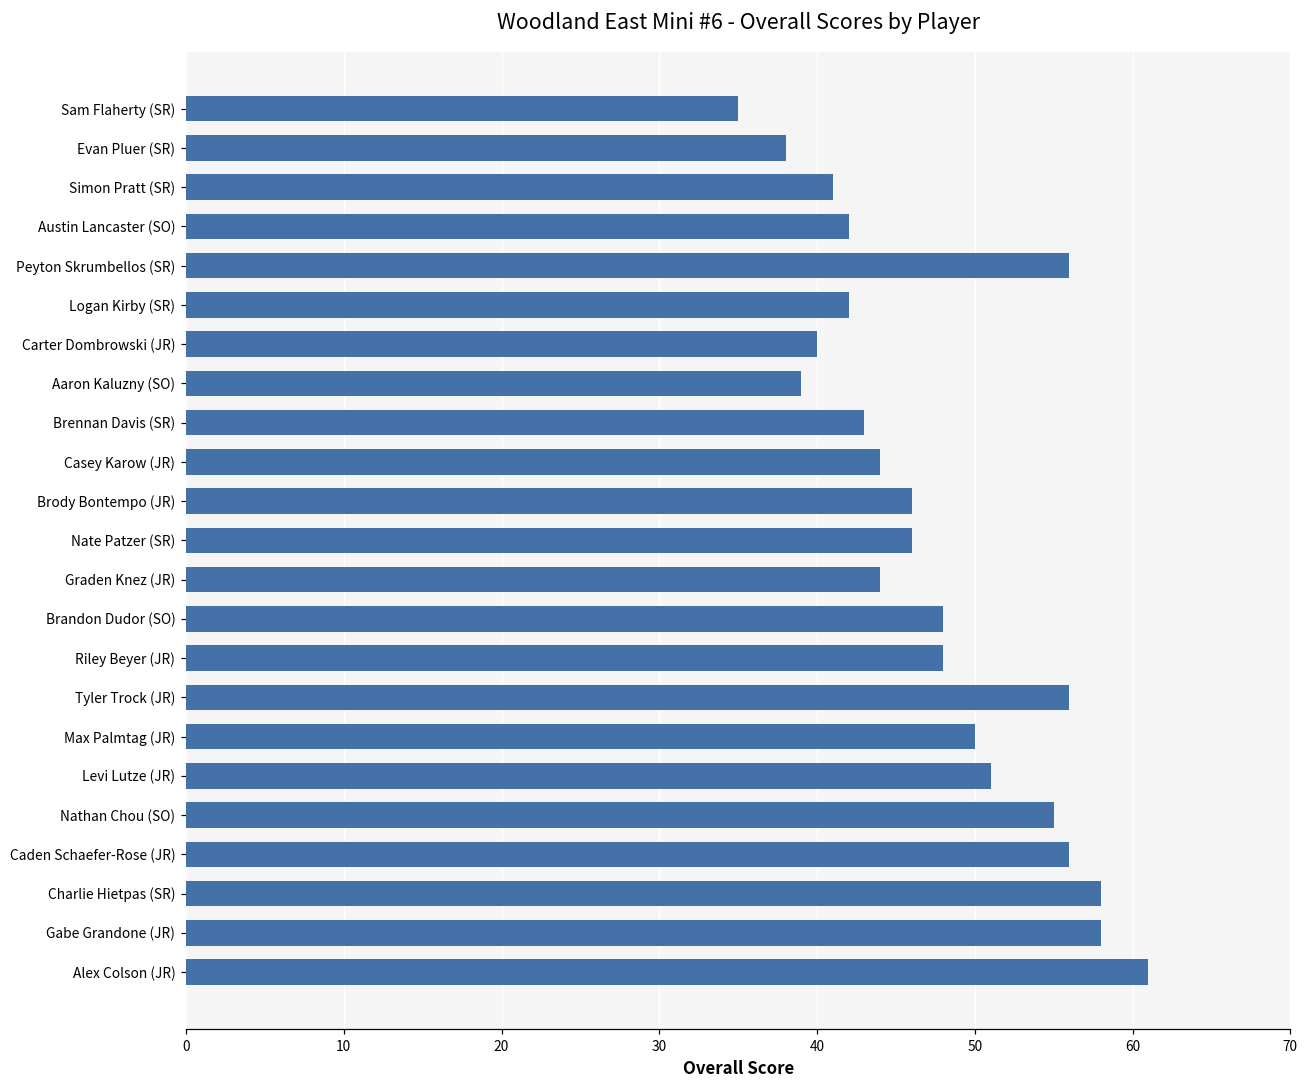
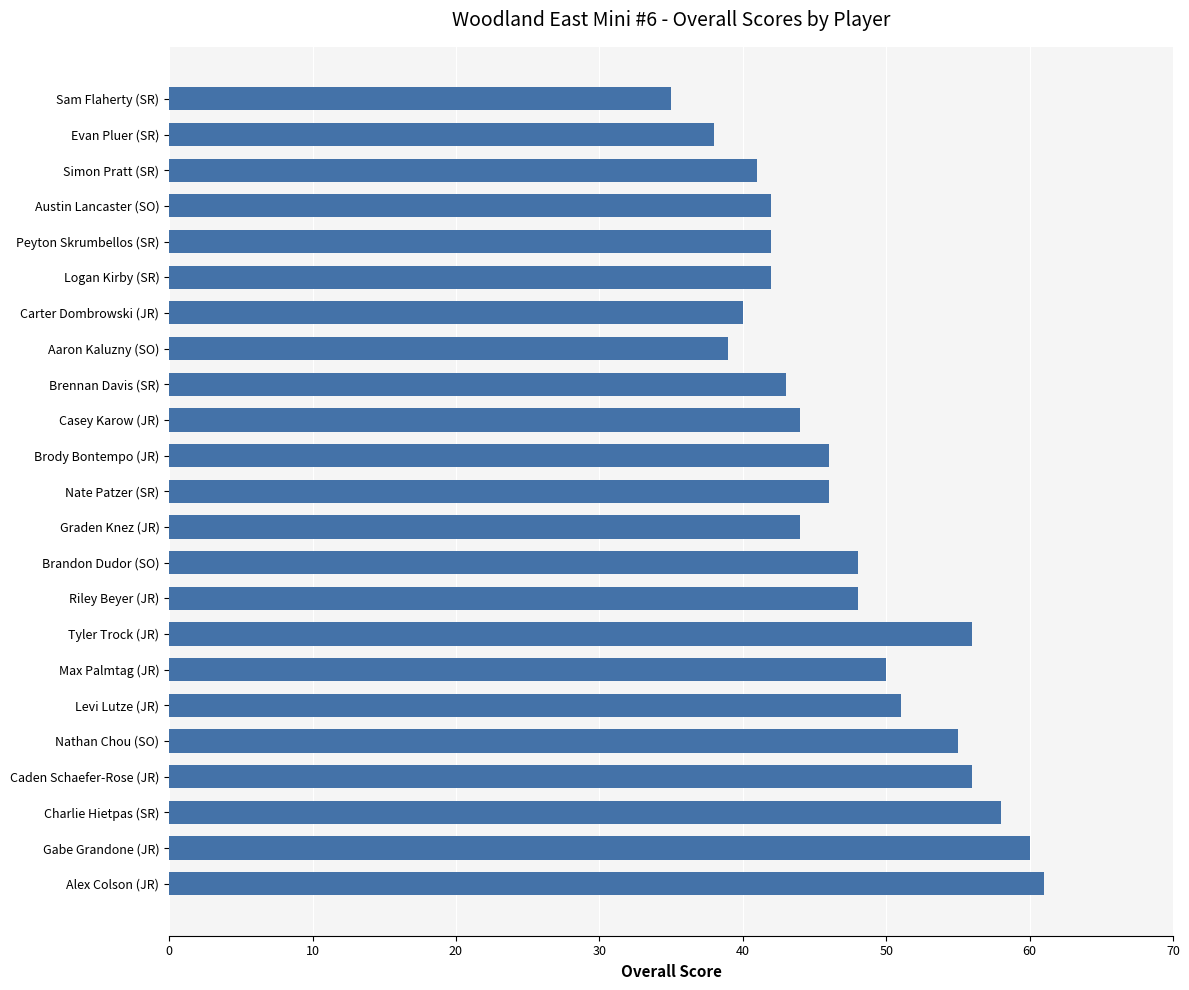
  {
    "Sam Flaherty (SR)": 35,
    "Evan Pluer (SR)": 38,
    "Simon Pratt (SR)": 41,
    "Austin Lancaster (SO)": 42,
-   "Peyton Skrumbellos (SR)": 56,
+   "Peyton Skrumbellos (SR)": 42,
    "Logan Kirby (SR)": 42,
    "Carter Dombrowski (JR)": 40,
    "Aaron Kaluzny (SO)": 39,
    "Brennan Davis (SR)": 43,
    "Casey Karow (JR)": 44,
    "Brody Bontempo (JR)": 46,
    "Nate Patzer (SR)": 46,
    "Graden Knez (JR)": 44,
    "Brandon Dudor (SO)": 48,
    "Riley Beyer (JR)": 48,
    "Tyler Trock (JR)": 56,
    "Max Palmtag (JR)": 50,
    "Levi Lutze (JR)": 51,
    "Nathan Chou (SO)": 55,
    "Caden Schaefer-Rose (JR)": 56,
    "Charlie Hietpas (SR)": 58,
-   "Gabe Grandone (JR)": 58,
+   "Gabe Grandone (JR)": 60,
    "Alex Colson (JR)": 61
  }
